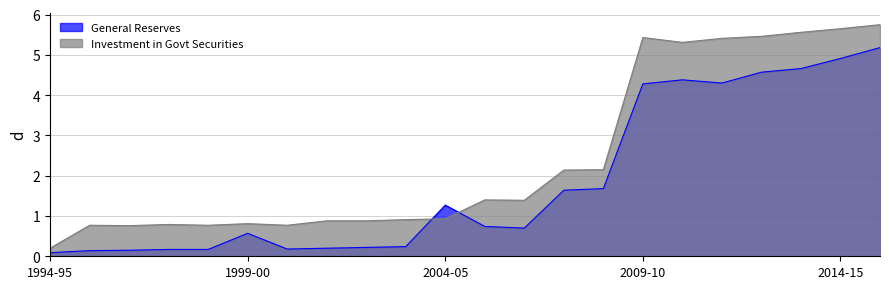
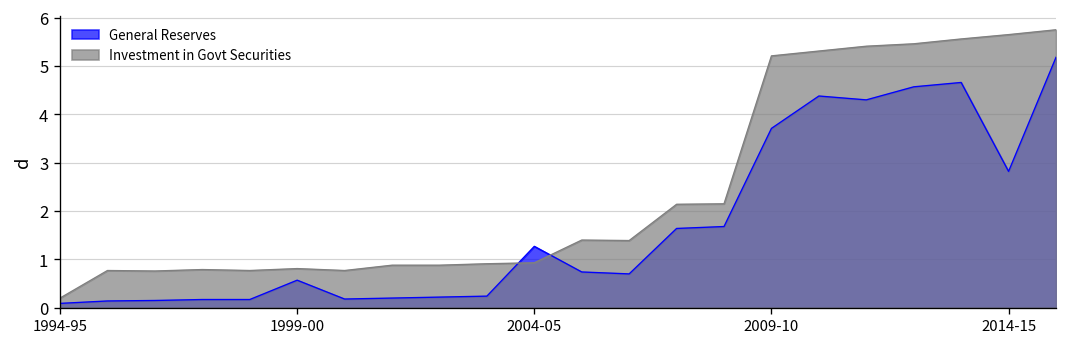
  {
    "General Reserves": {
      "1994-95": 0.1,
      "1999-00": 0.6,
      "2004-05": 1.3,
-     "2009-10": 4.3,
-     "2014-15": 4.9
+     "2009-10": 3.7,
+     "2014-15": 2.8
    },
    "Investment in Govt Securities": {
      "1994-95": 0.2,
      "1999-00": 0.8,
      "2004-05": 0.9,
-     "2009-10": 5.4,
+     "2009-10": 5.2,
      "2014-15": 5.7
    }
  }
